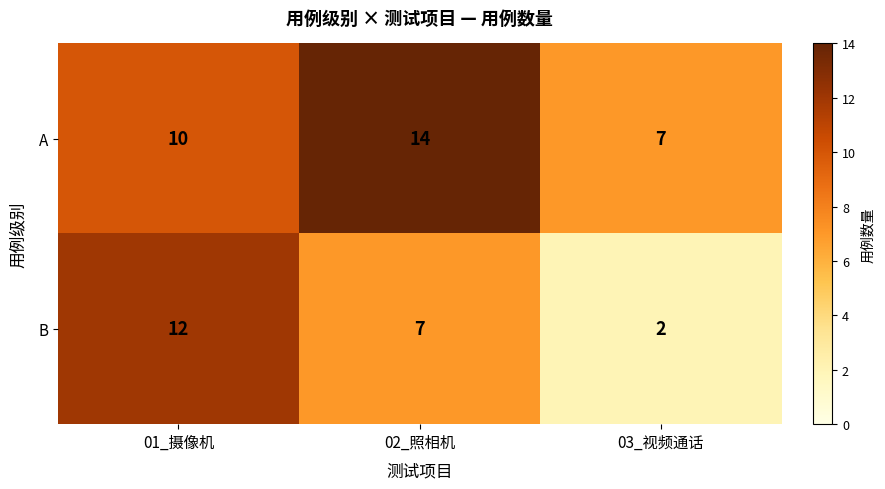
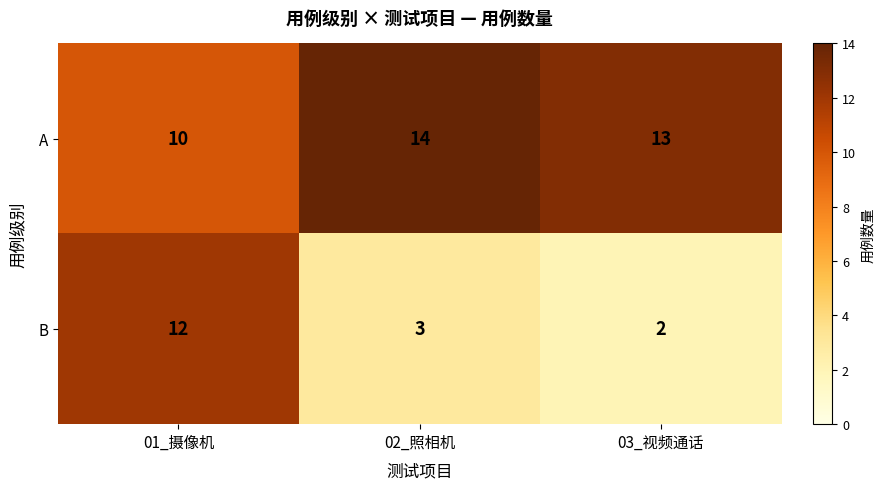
  {
    "A": {
      "01_摄像机": 10,
      "02_照相机": 14,
-     "03_视频通话": 7
+     "03_视频通话": 13
    },
    "B": {
      "01_摄像机": 12,
-     "02_照相机": 7,
+     "02_照相机": 3,
      "03_视频通话": 2
    }
  }
